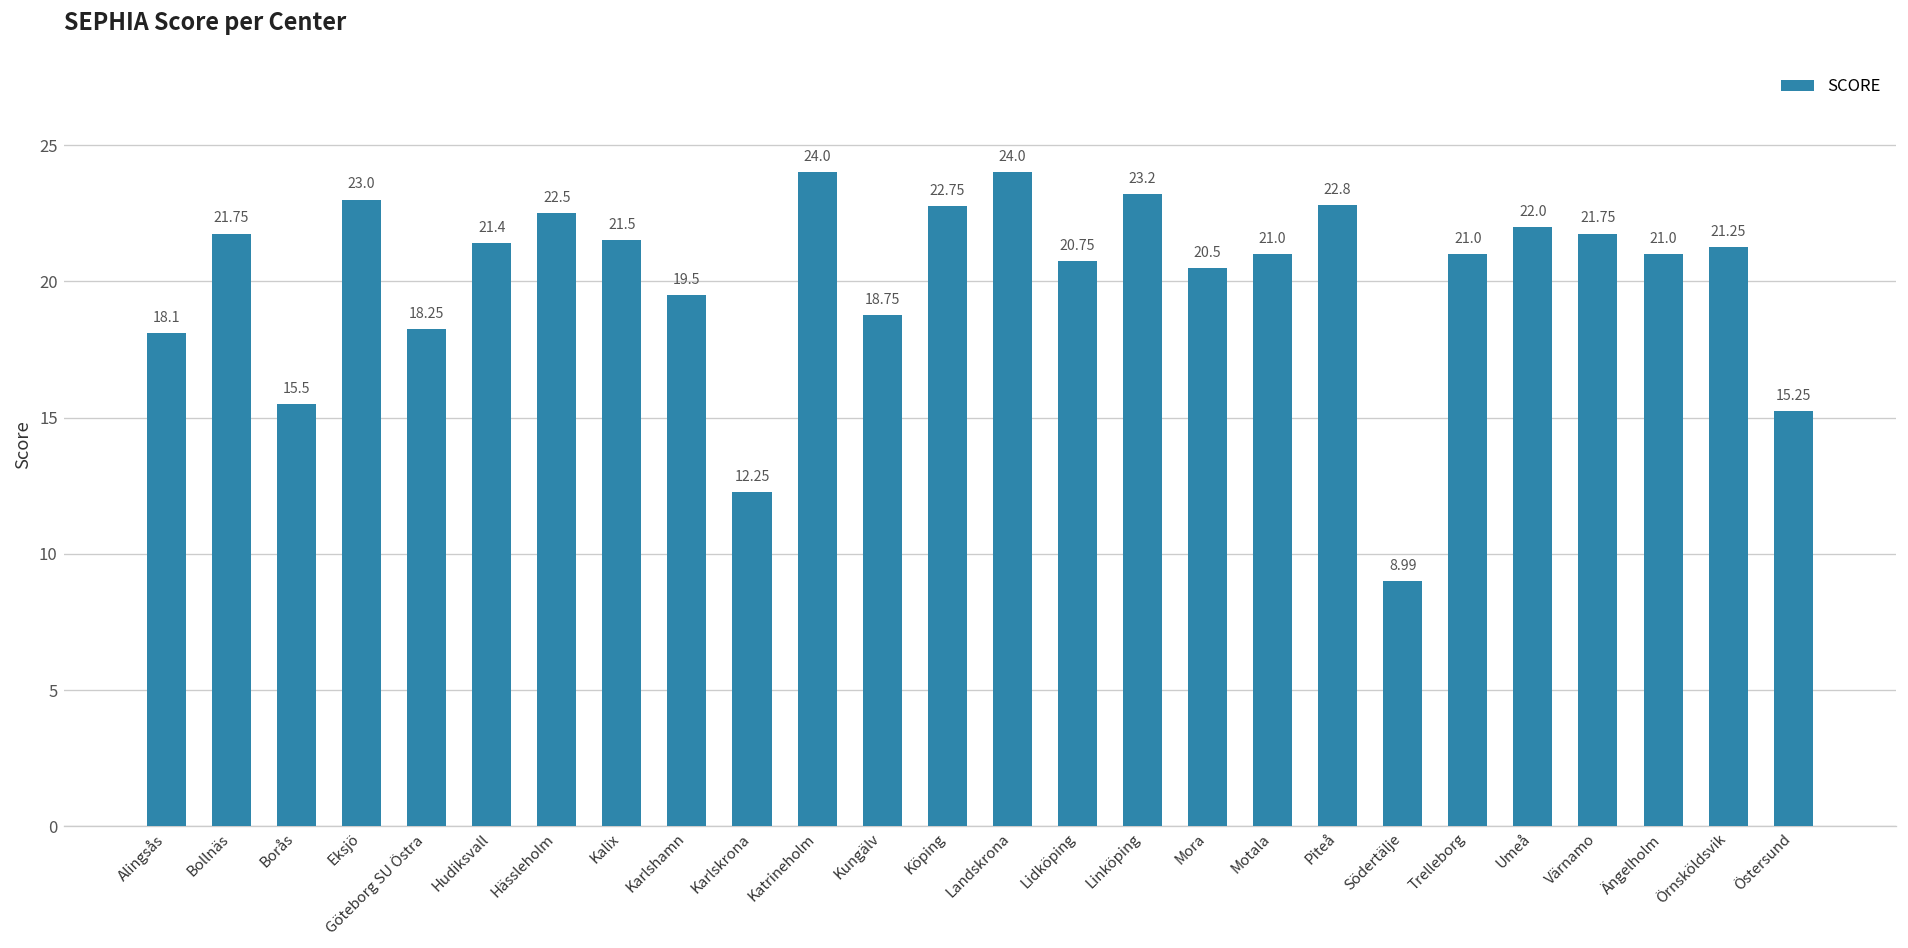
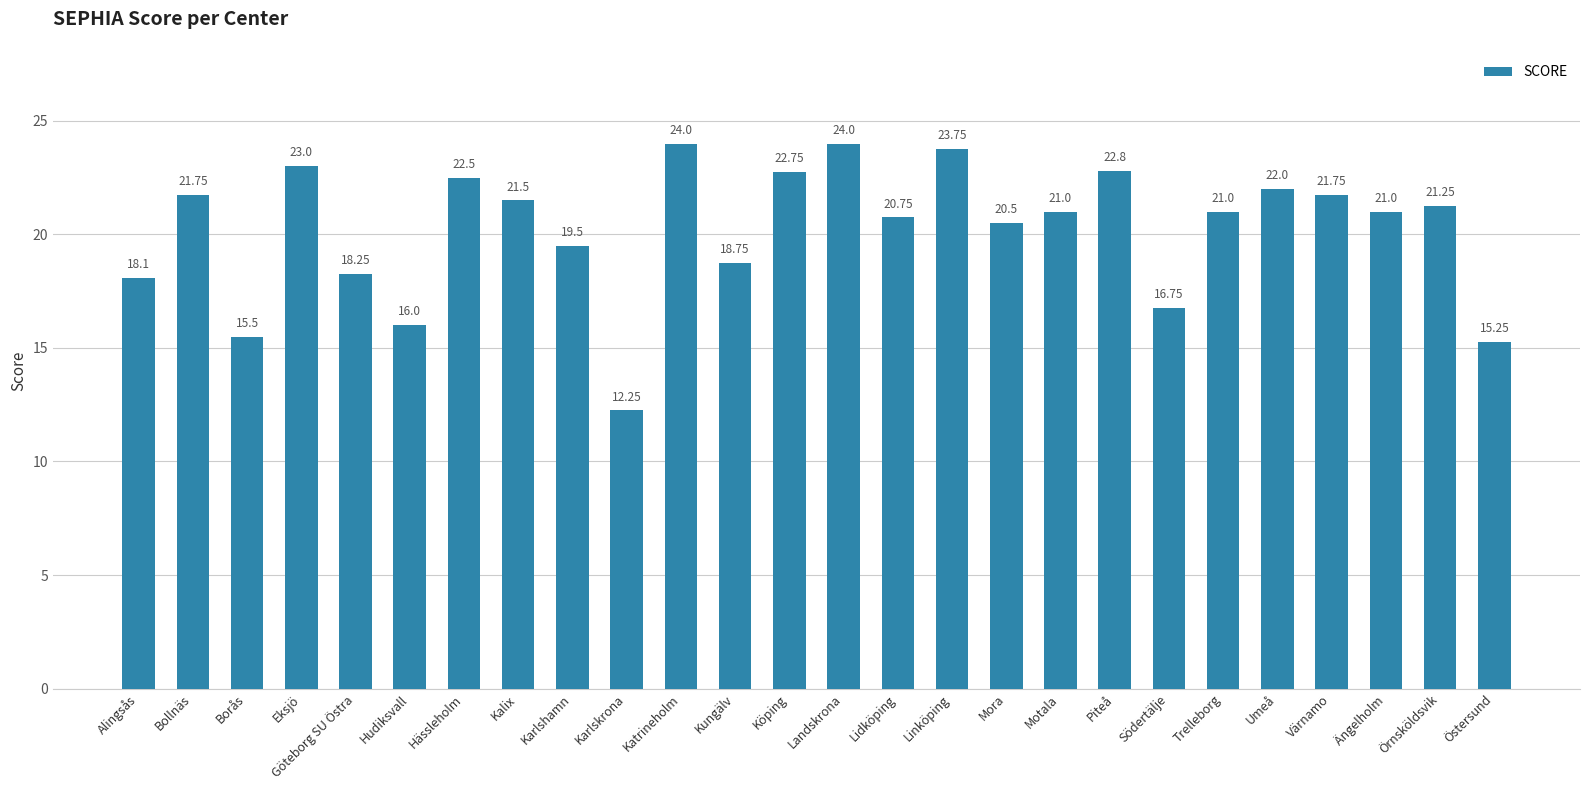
  {
    "Alingsås": 18.1,
    "Bollnäs": 21.75,
    "Borås": 15.5,
    "Eksjö": 23.0,
    "Göteborg SU Östra": 18.25,
-   "Hudiksvall": 21.4,
+   "Hudiksvall": 16.0,
    "Hässleholm": 22.5,
    "Kalix": 21.5,
    "Karlshamn": 19.5,
    "Karlskrona": 12.25,
    "Katrineholm": 24.0,
    "Kungälv": 18.75,
    "Köping": 22.75,
    "Landskrona": 24.0,
    "Lidköping": 20.75,
-   "Linköping": 23.2,
+   "Linköping": 23.75,
    "Mora": 20.5,
    "Motala": 21.0,
    "Piteå": 22.8,
-   "Södertälje": 8.99,
+   "Södertälje": 16.75,
    "Trelleborg": 21.0,
    "Umeå": 22.0,
    "Värnamo": 21.75,
    "Ängelholm": 21.0,
    "Örnsköldsvik": 21.25,
    "Östersund": 15.25
  }
